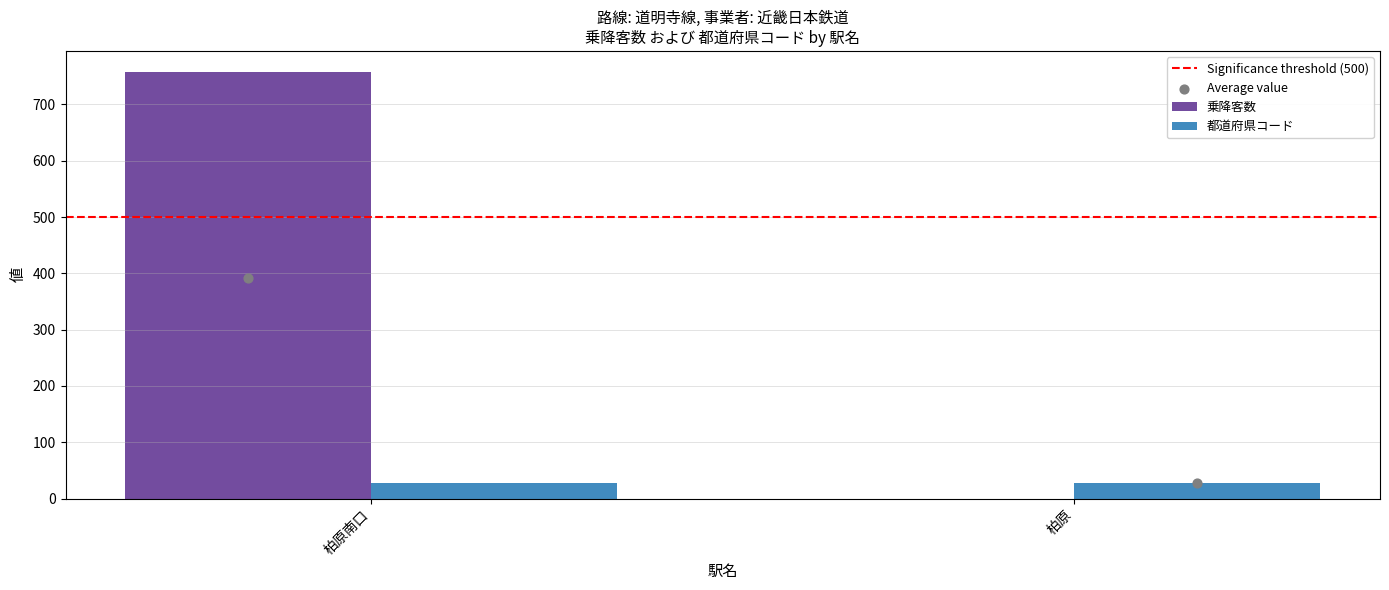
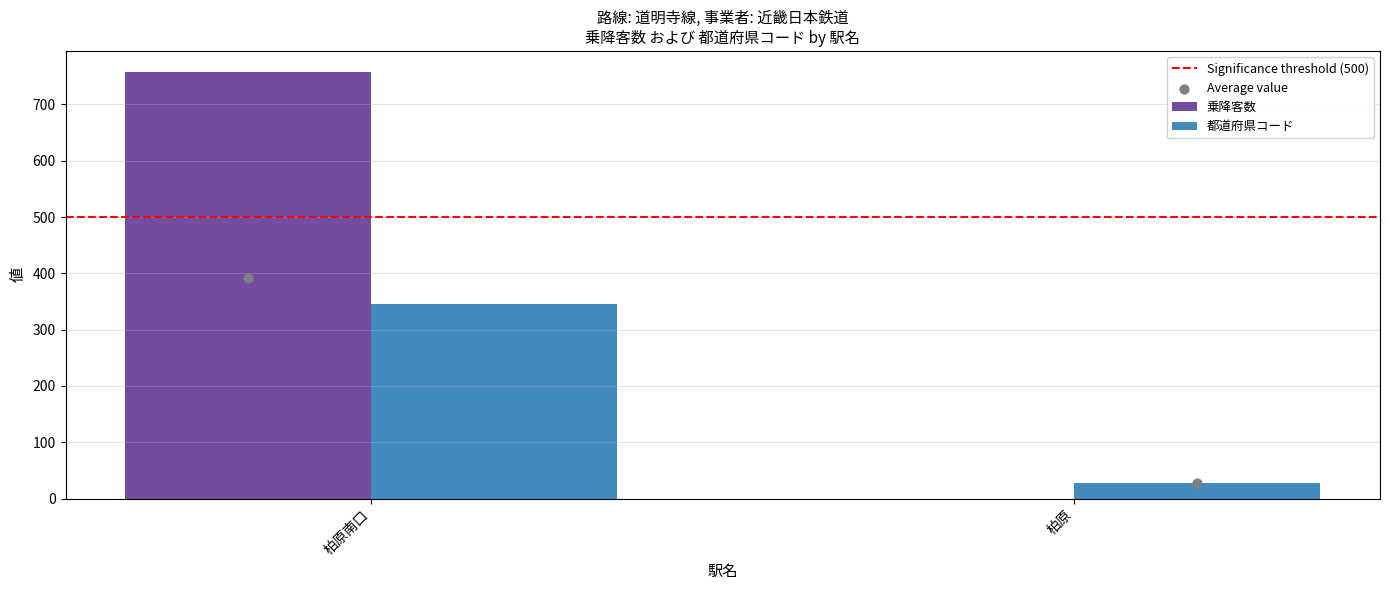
  {
    "乗降客数": {
      "柏原南口": 760,
      "柏原": 0
    },
    "都道府県コード": {
-     "柏原南口": 30,
+     "柏原南口": 350,
      "柏原": 30
    }
  }
